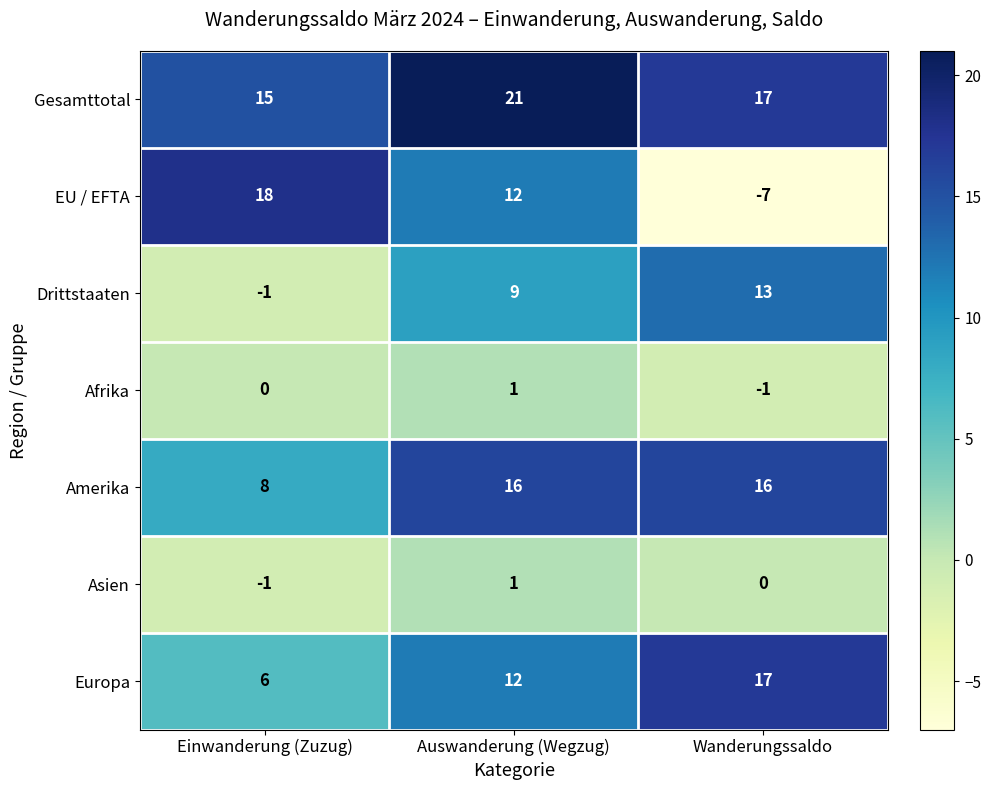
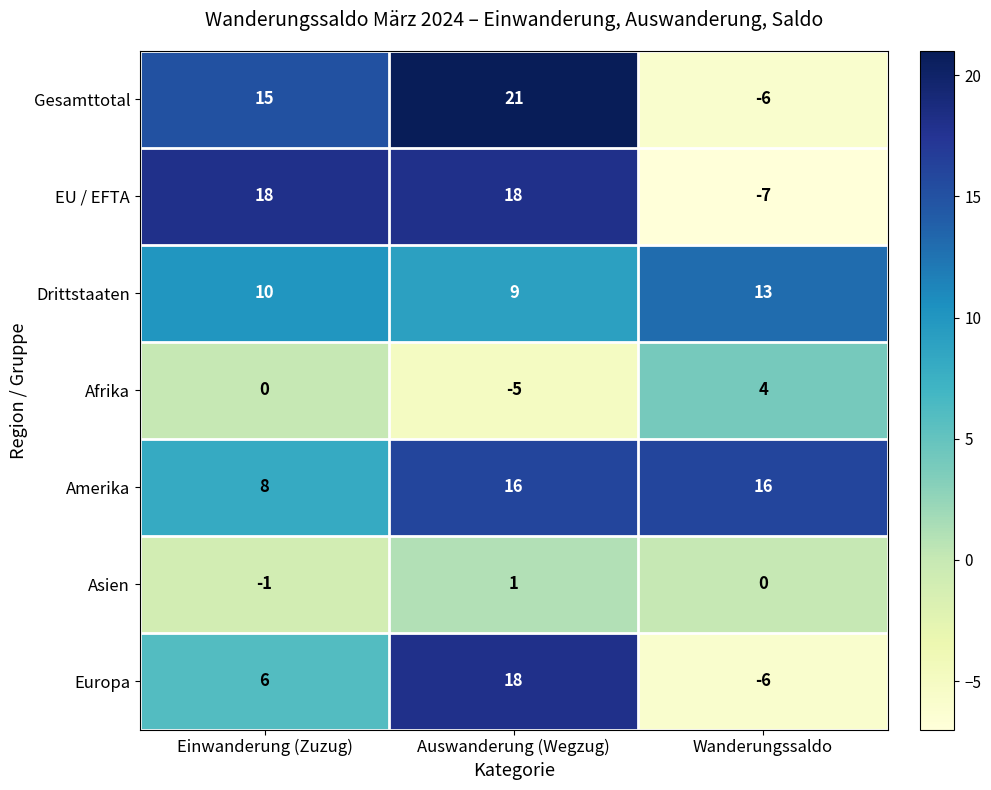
  {
    "Gesamttotal": {
      "Einwanderung (Zuzug)": 15,
      "Auswanderung (Wegzug)": 21,
-     "Wanderungssaldo": 17
+     "Wanderungssaldo": -6
    },
    "EU / EFTA": {
      "Einwanderung (Zuzug)": 18,
-     "Auswanderung (Wegzug)": 12,
+     "Auswanderung (Wegzug)": 18,
      "Wanderungssaldo": -7
    },
    "Drittstaaten": {
-     "Einwanderung (Zuzug)": -1,
+     "Einwanderung (Zuzug)": 10,
      "Auswanderung (Wegzug)": 9,
      "Wanderungssaldo": 13
    },
    "Afrika": {
      "Einwanderung (Zuzug)": 0,
-     "Auswanderung (Wegzug)": 1,
-     "Wanderungssaldo": -1
+     "Auswanderung (Wegzug)": -5,
+     "Wanderungssaldo": 4
    },
    "Amerika": {
      "Einwanderung (Zuzug)": 8,
      "Auswanderung (Wegzug)": 16,
      "Wanderungssaldo": 16
    },
    "Asien": {
      "Einwanderung (Zuzug)": -1,
      "Auswanderung (Wegzug)": 1,
      "Wanderungssaldo": 0
    },
    "Europa": {
      "Einwanderung (Zuzug)": 6,
-     "Auswanderung (Wegzug)": 12,
-     "Wanderungssaldo": 17
+     "Auswanderung (Wegzug)": 18,
+     "Wanderungssaldo": -6
    }
  }
